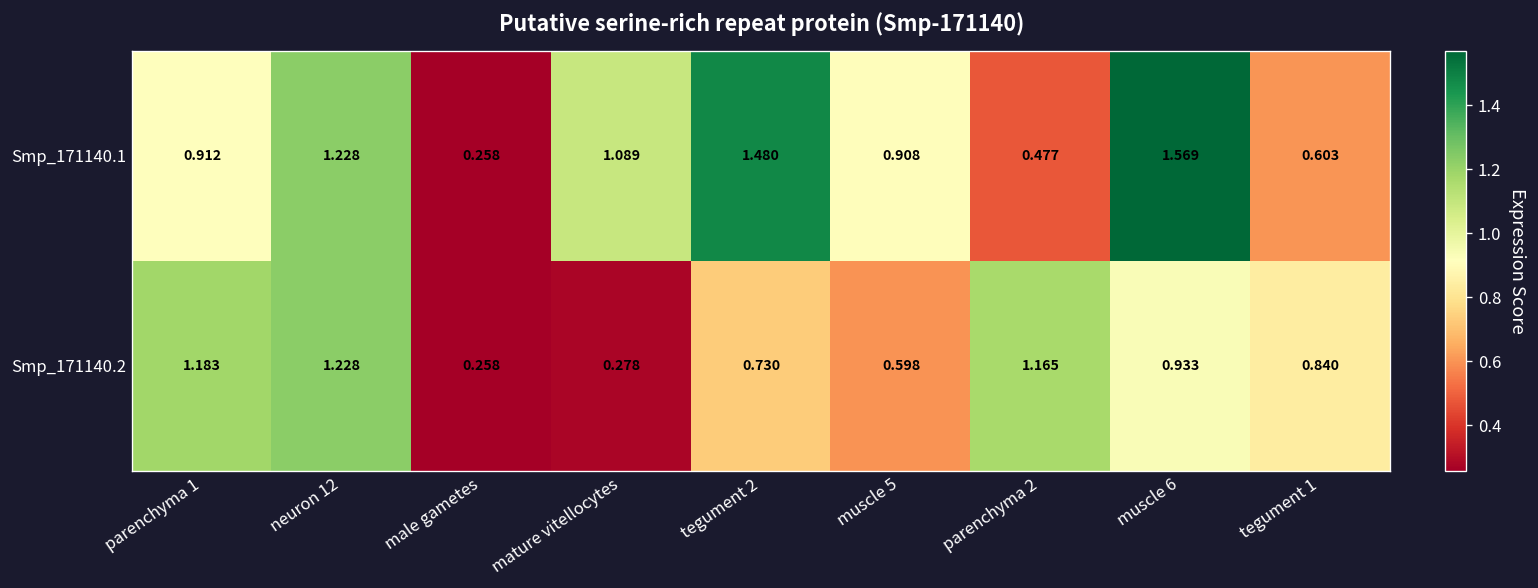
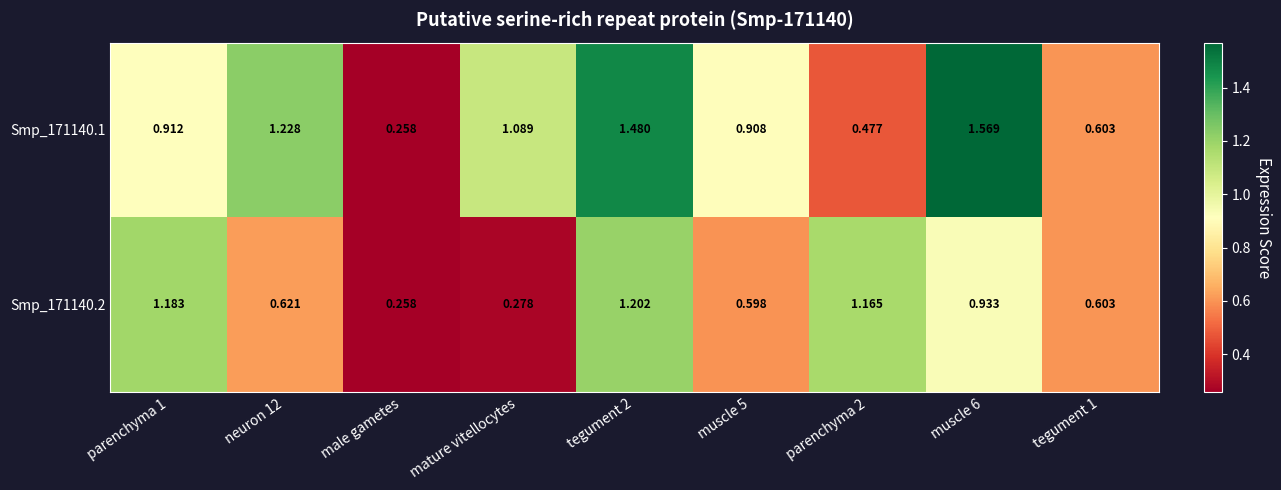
  {
    "Smp_171140.1": {
      "parenchyma 1": 0.912,
      "neuron 12": 1.228,
      "male gametes": 0.258,
      "mature vitellocytes": 1.089,
      "tegument 2": 1.480,
      "muscle 5": 0.908,
      "parenchyma 2": 0.477,
      "muscle 6": 1.569,
      "tegument 1": 0.603
    },
    "Smp_171140.2": {
      "parenchyma 1": 1.183,
-     "neuron 12": 1.228,
+     "neuron 12": 0.621,
      "male gametes": 0.258,
      "mature vitellocytes": 0.278,
-     "tegument 2": 0.730,
+     "tegument 2": 1.202,
      "muscle 5": 0.598,
      "parenchyma 2": 1.165,
      "muscle 6": 0.933,
-     "tegument 1": 0.840
+     "tegument 1": 0.603
    }
  }
